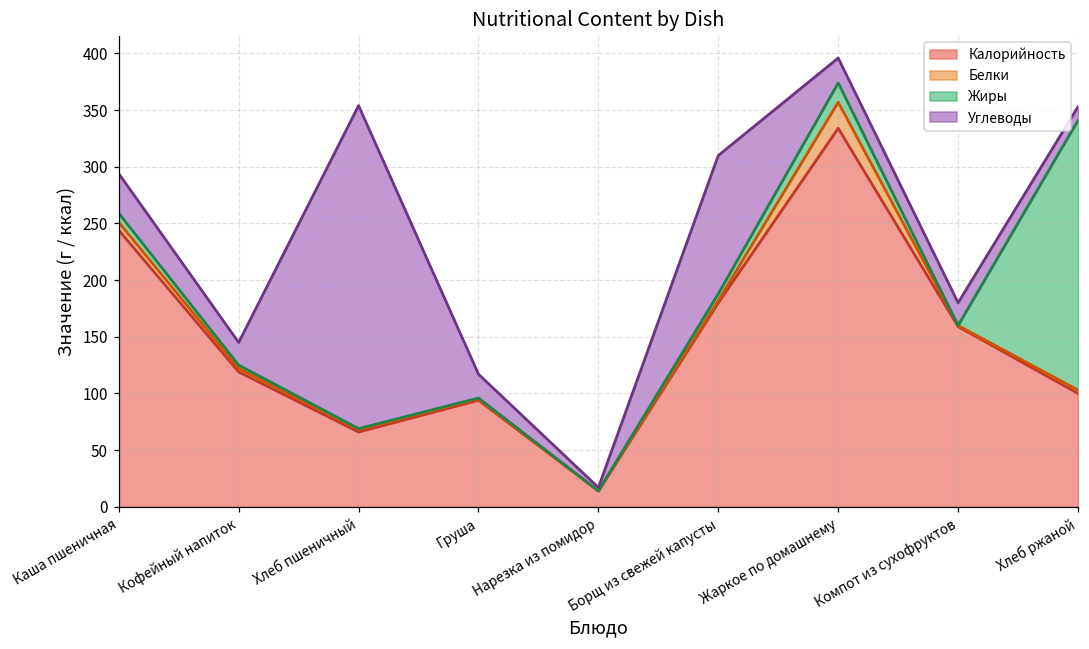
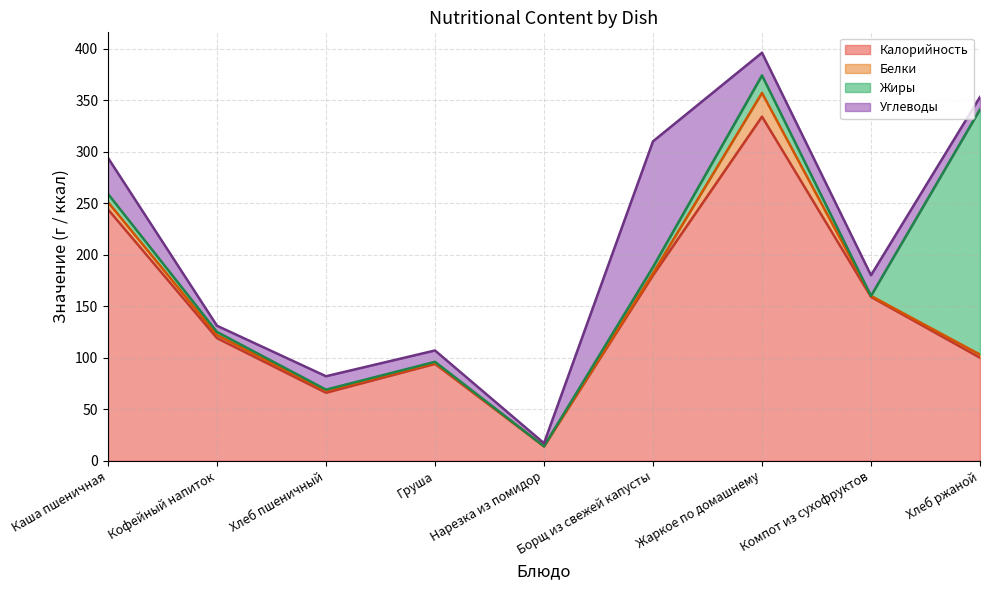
  {
    "Жиры": {
      "Каша пшеничная": 8,
      "Кофейный напиток": 3,
      "Борщ из свежей капусты": 6,
      "Жаркое по домашнему": 17,
      "Хлеб ржаной": 238
    },
    "Углеводы": {
      "Каша пшеничная": 35,
-     "Кофейный напиток": 20,
-     "Хлеб пшеничный": 285,
-     "Груша": 21,
+     "Кофейный напиток": 6,
+     "Хлеб пшеничный": 13,
+     "Груша": 11,
      "Нарезка из помидор": 3,
      "Борщ из свежей капусты": 122,
      "Жаркое по домашнему": 22,
      "Компот из сухофруктов": 20,
      "Хлеб ржаной": 12
    }
  }
